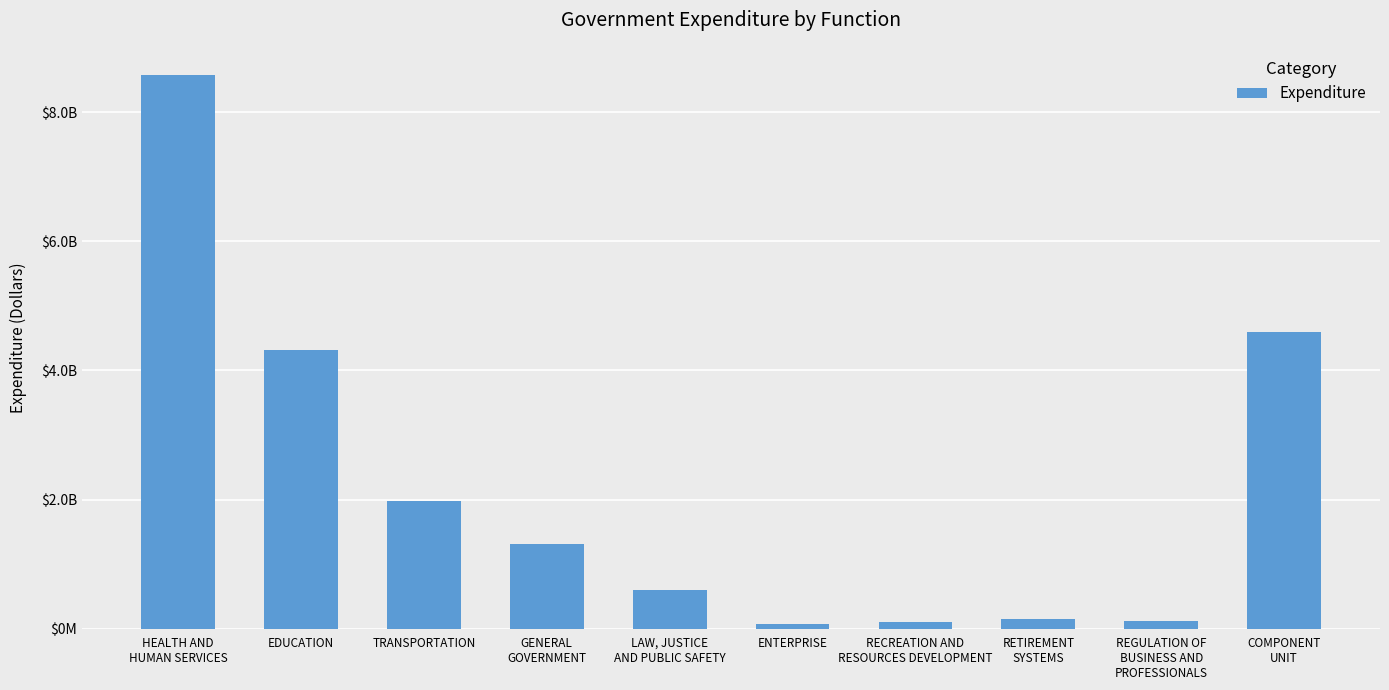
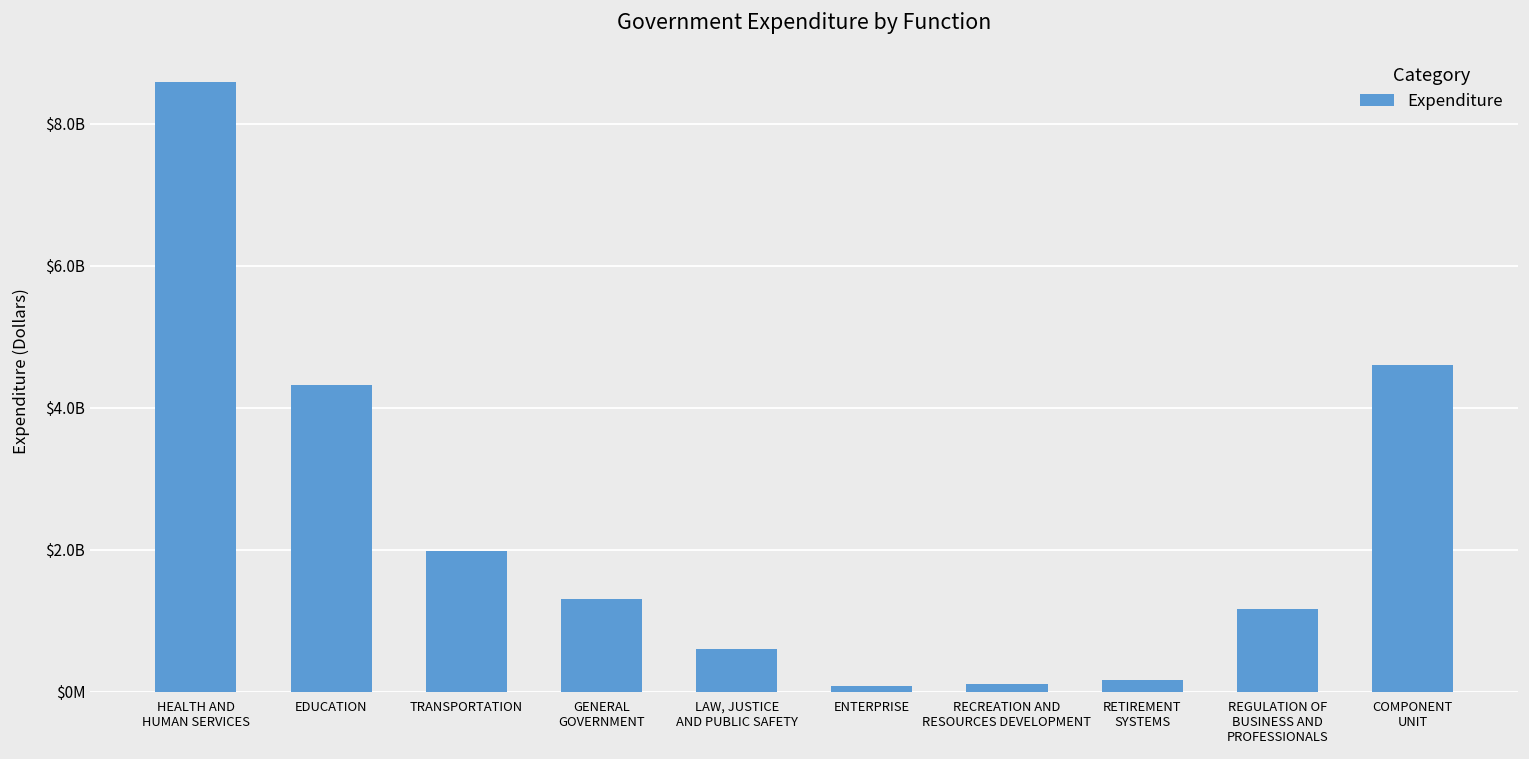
  {
    "HEALTH AND HUMAN SERVICES": "$8600000000",
    "EDUCATION": "$4300000000",
    "TRANSPORTATION": "$2000000000",
    "GENERAL GOVERNMENT": "$1300000000",
    "LAW, JUSTICE AND PUBLIC SAFETY": "$600000000",
    "ENTERPRISE": "$100000000",
    "RECREATION AND RESOURCES DEVELOPMENT": "$100000000",
    "RETIREMENT SYSTEMS": "$200000000",
-   "REGULATION OF BUSINESS AND PROFESSIONALS": "$100000000",
+   "REGULATION OF BUSINESS AND PROFESSIONALS": "$1200000000",
    "COMPONENT UNIT": "$4600000000"
  }
